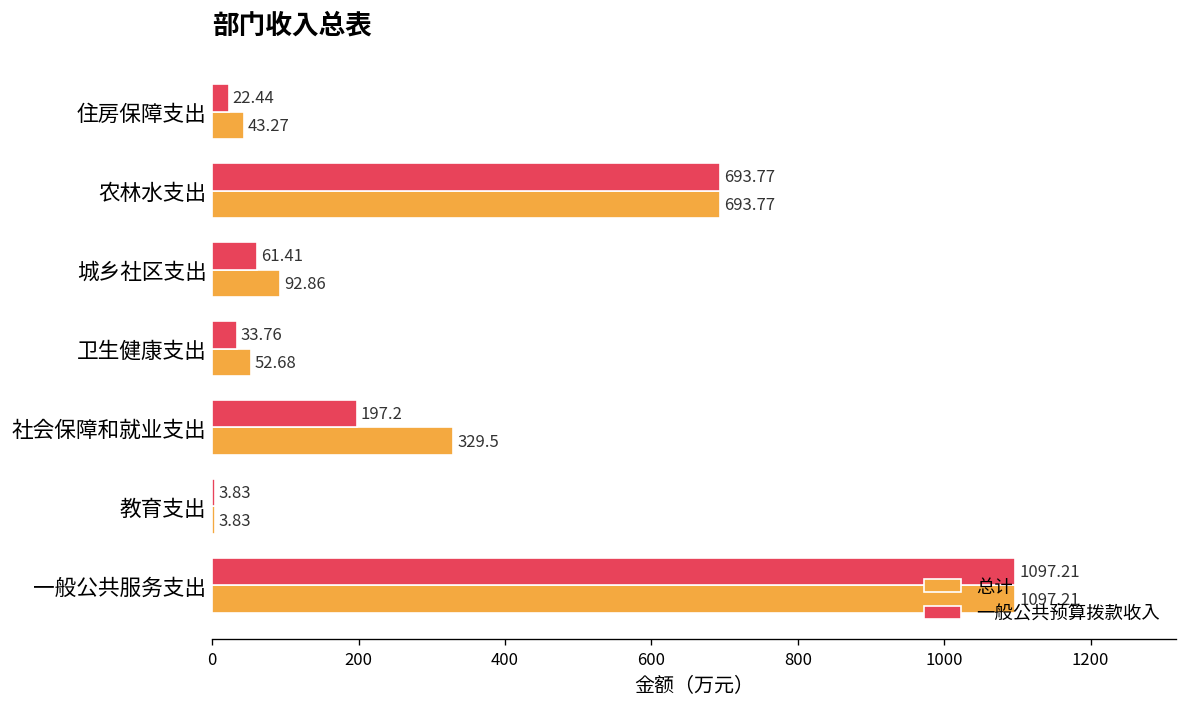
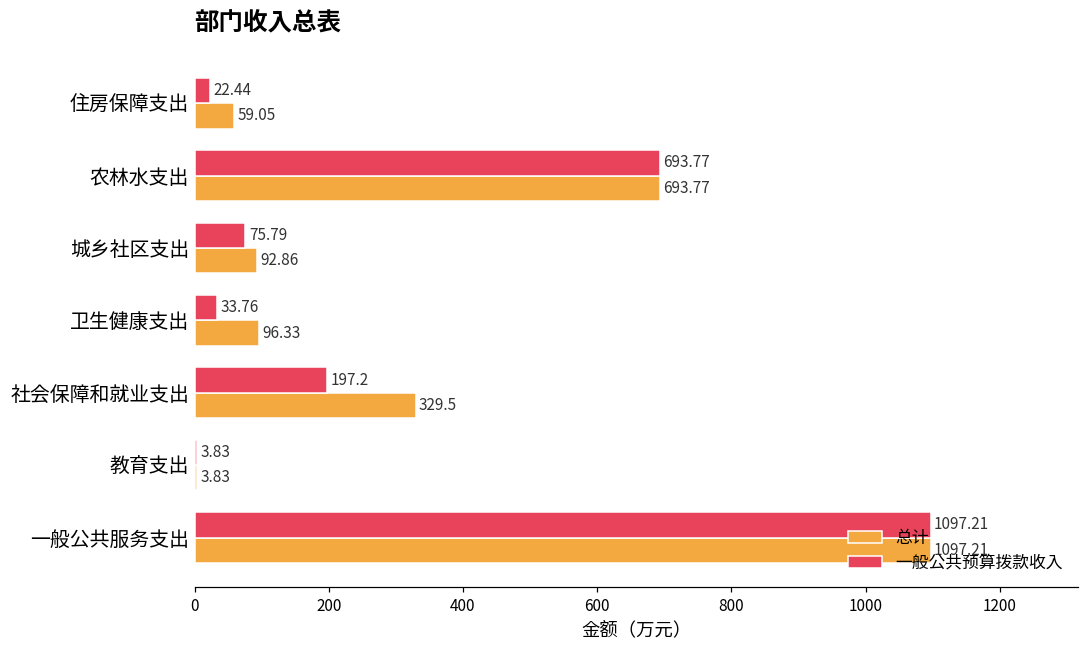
  {
    "总计": {
-     "住房保障支出": 43.27,
+     "住房保障支出": 59.05,
      "农林水支出": 693.77,
      "城乡社区支出": 92.86,
-     "卫生健康支出": 52.68,
+     "卫生健康支出": 96.33,
      "社会保障和就业支出": 329.5,
      "教育支出": 3.83,
      "一般公共服务支出": 1097.21
    },
    "一般公共预算拨款收入": {
      "住房保障支出": 22.44,
      "农林水支出": 693.77,
-     "城乡社区支出": 61.41,
+     "城乡社区支出": 75.79,
      "卫生健康支出": 33.76,
      "社会保障和就业支出": 197.2,
      "教育支出": 3.83,
      "一般公共服务支出": 1097.21
    }
  }
